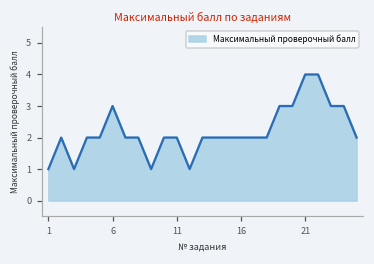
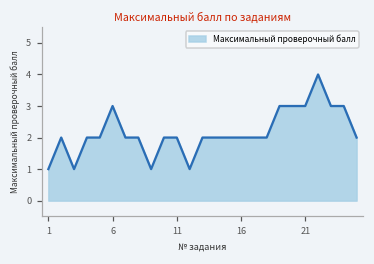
  {
    "1": 1,
    "6": 3,
    "11": 2,
    "16": 2,
-   "21": 4
+   "21": 3
  }
